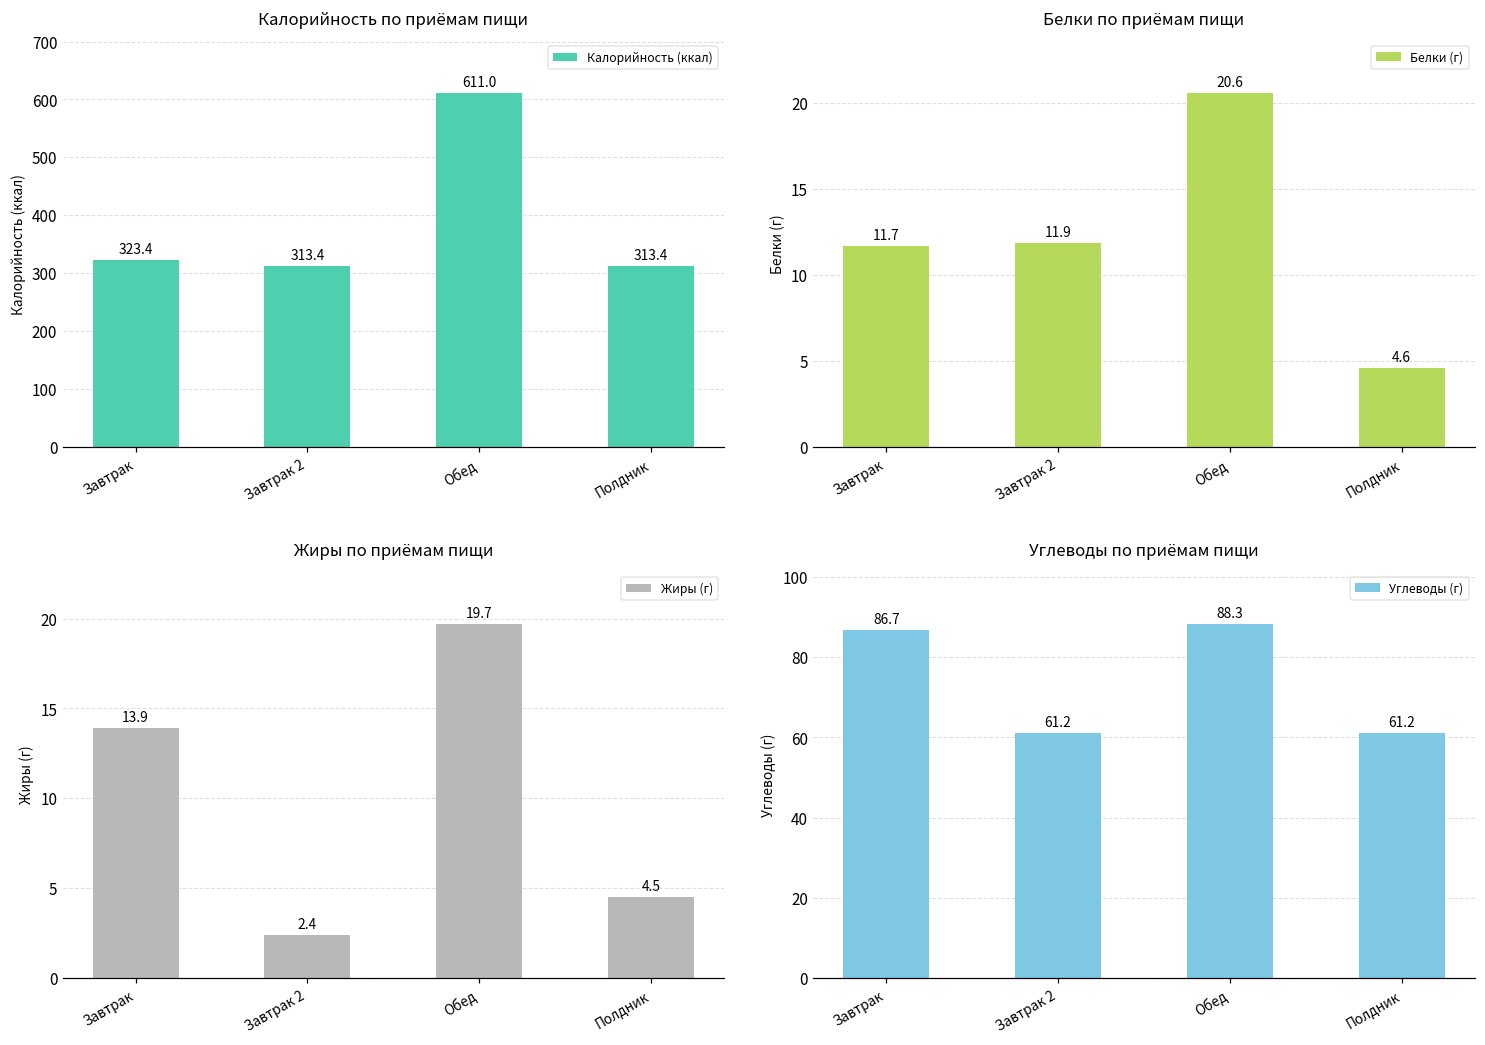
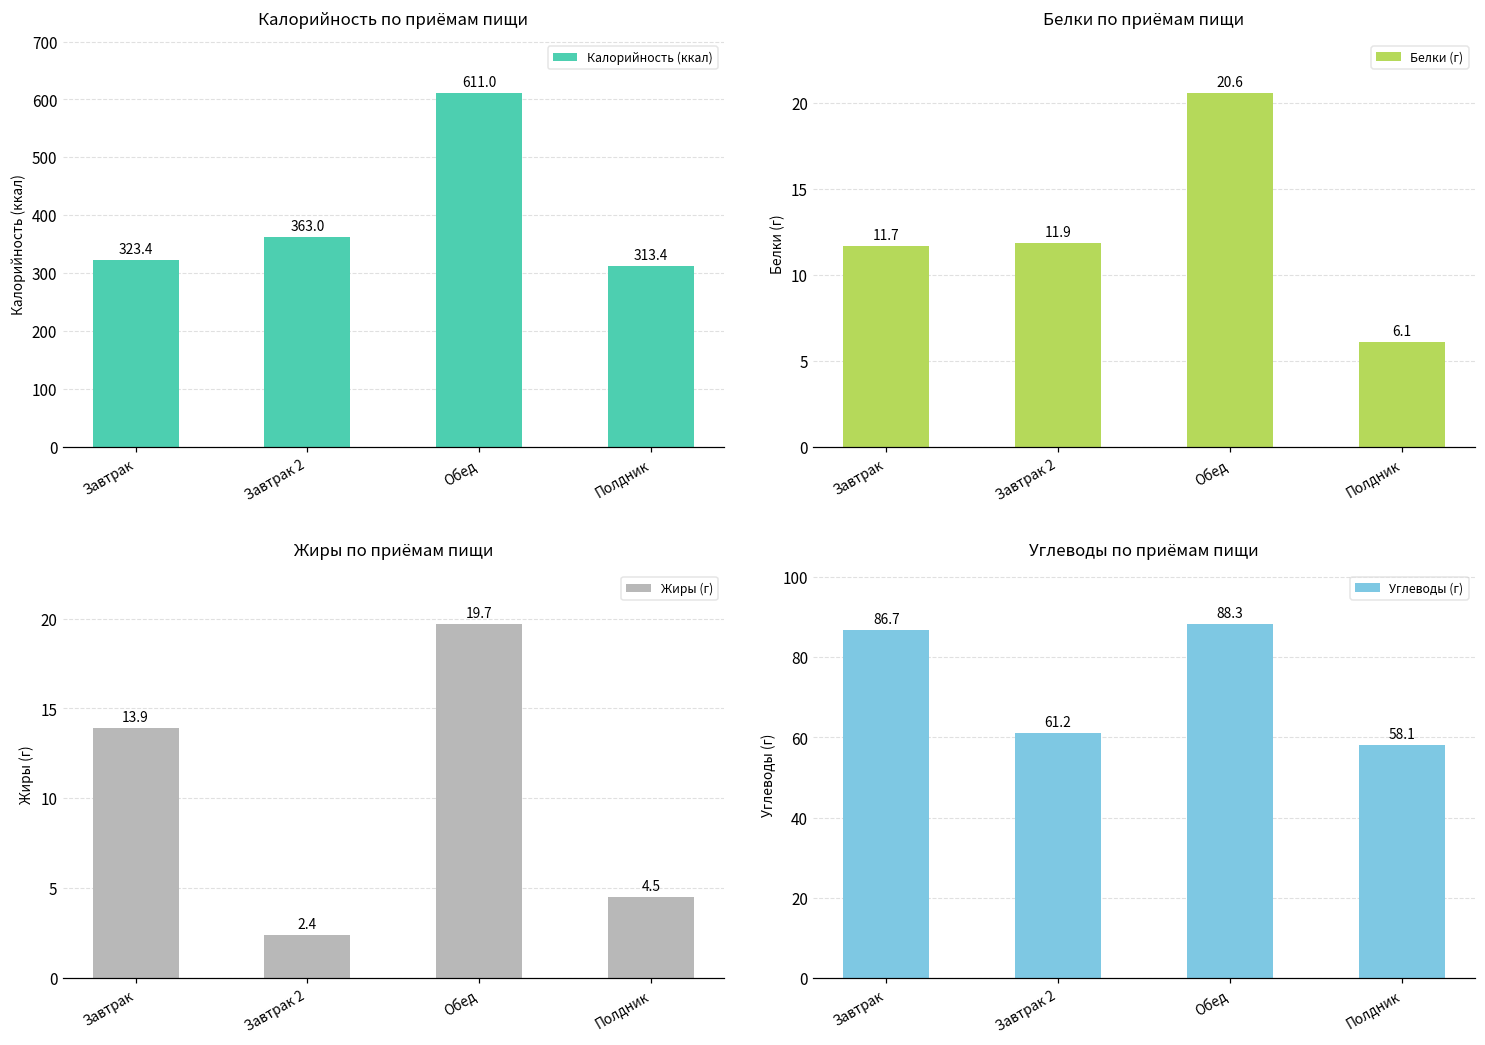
  {
    "Калорийность по приёмам пищи": {
      "Завтрак": 323.4,
-     "Завтрак 2": 313.4,
+     "Завтрак 2": 363.0,
      "Обед": 611.0,
      "Полдник": 313.4
    },
    "Белки по приёмам пищи": {
      "Завтрак": 11.7,
      "Завтрак 2": 11.9,
      "Обед": 20.6,
-     "Полдник": 4.6
+     "Полдник": 6.1
    },
    "Жиры по приёмам пищи": {
      "Завтрак": 13.9,
      "Завтрак 2": 2.4,
      "Обед": 19.7,
      "Полдник": 4.5
    },
    "Углеводы по приёмам пищи": {
      "Завтрак": 86.7,
      "Завтрак 2": 61.2,
      "Обед": 88.3,
-     "Полдник": 61.2
+     "Полдник": 58.1
    }
  }
